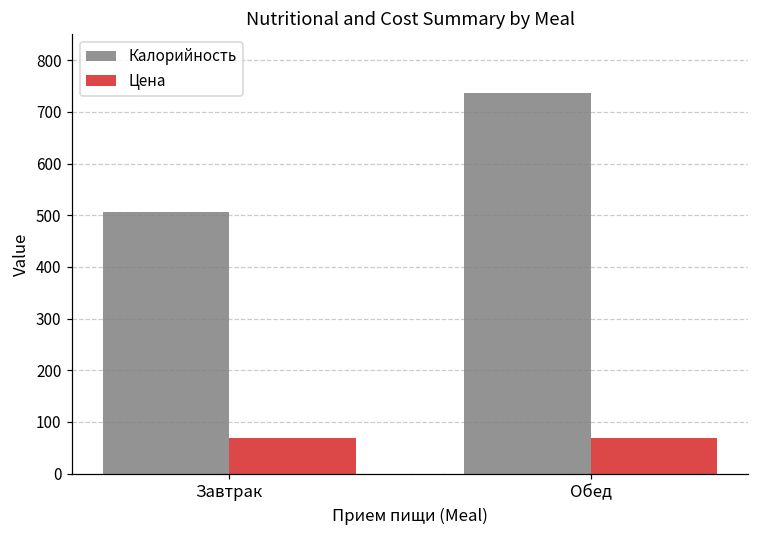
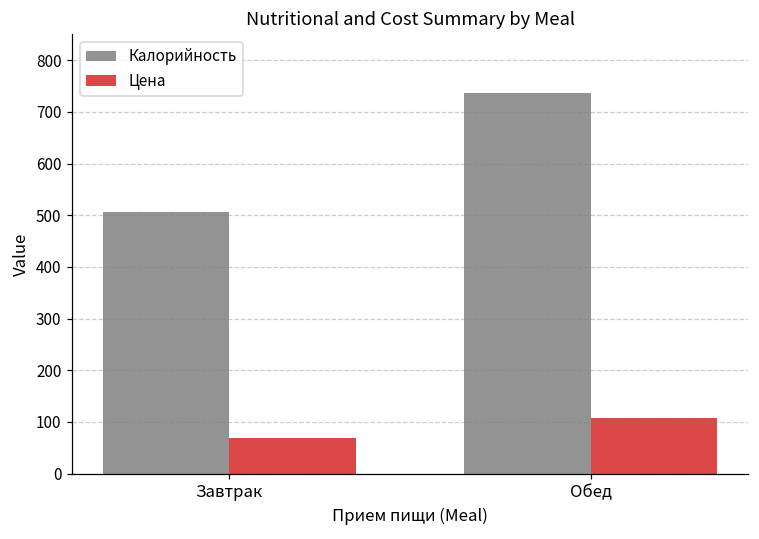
  {
    "Калорийность": {
      "Завтрак": 510,
      "Обед": 740
    },
    "Цена": {
      "Завтрак": 70,
-     "Обед": 70
+     "Обед": 110
    }
  }
